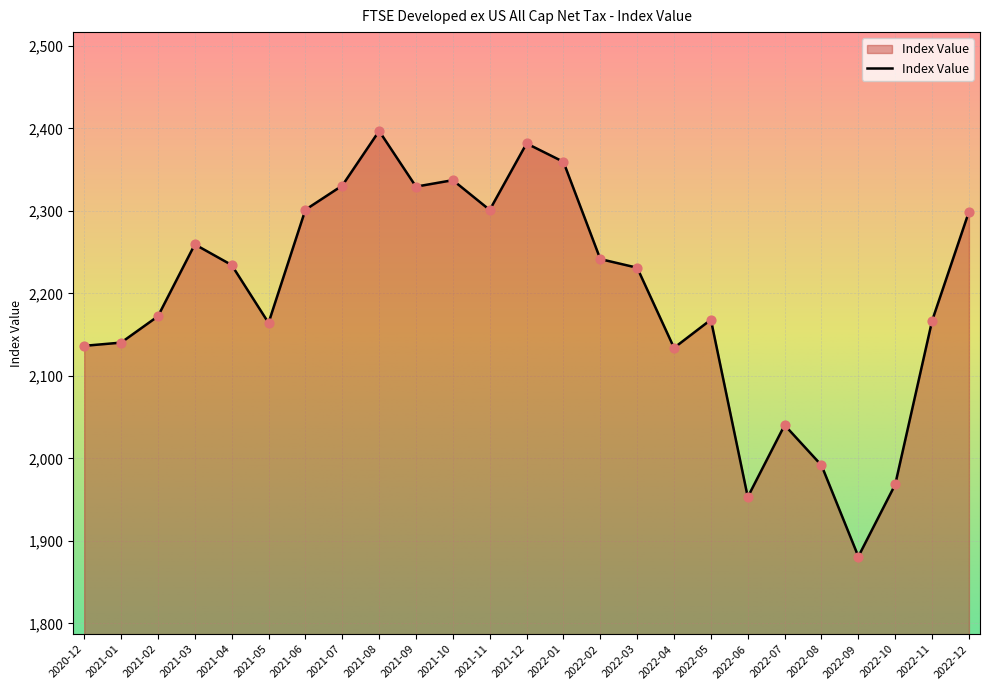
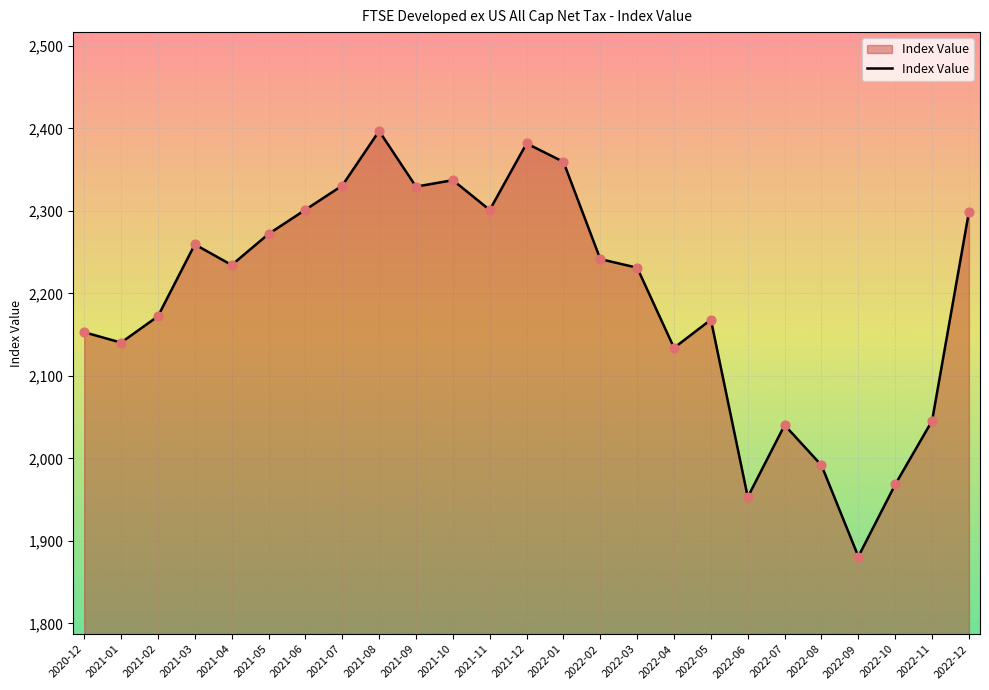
  {
-   "2020-12": "2,140",
+   "2020-12": "2,150",
    "2021-01": "2,140",
    "2021-02": "2,170",
    "2021-03": "2,260",
    "2021-04": "2,230",
-   "2021-05": "2,160",
+   "2021-05": "2,270",
    "2021-06": "2,300",
    "2021-07": "2,330",
    "2021-08": "2,400",
    "2021-09": "2,330",
    "2021-10": "2,340",
    "2021-11": "2,300",
    "2021-12": "2,380",
    "2022-01": "2,360",
    "2022-02": "2,240",
    "2022-03": "2,230",
    "2022-04": "2,130",
    "2022-05": "2,170",
    "2022-06": "1,950",
    "2022-07": "2,040",
    "2022-08": "1,990",
    "2022-09": "1,880",
    "2022-10": "1,970",
-   "2022-11": "2,170",
+   "2022-11": "2,050",
    "2022-12": "2,300"
  }
